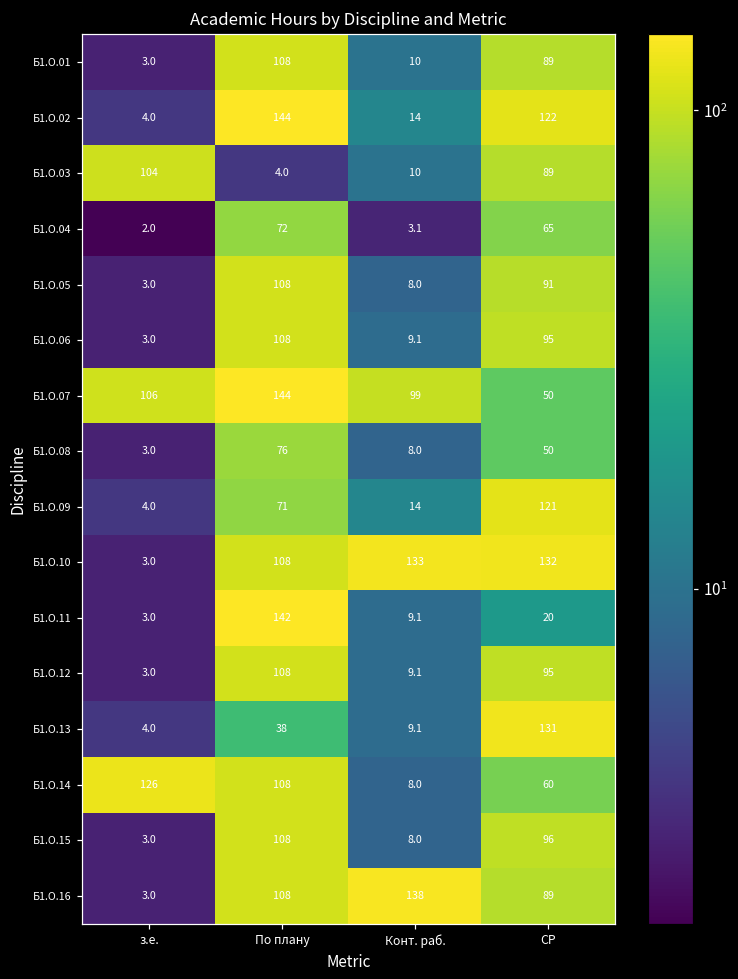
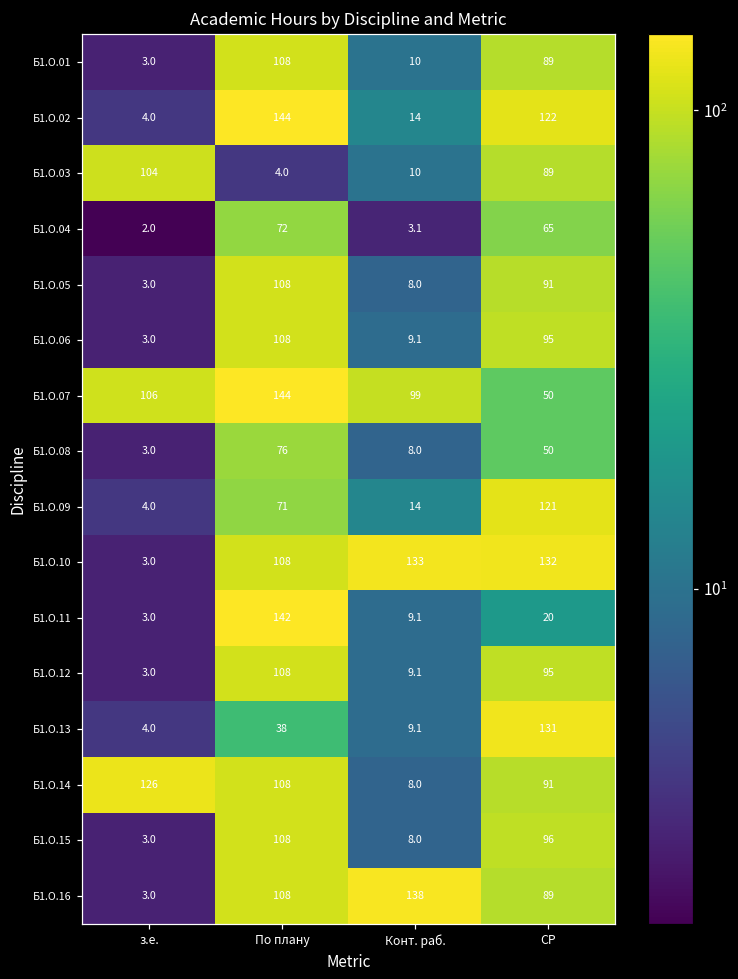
  {
    "Б1.О.01": {
      "з.е.": 3.0,
      "По плану": 108,
      "Конт. раб.": 10,
      "СР": 89
    },
    "Б1.О.02": {
      "з.е.": 4.0,
      "По плану": 144,
      "Конт. раб.": 14,
      "СР": 122
    },
    "Б1.О.03": {
      "з.е.": 104,
      "По плану": 4.0,
      "Конт. раб.": 10,
      "СР": 89
    },
    "Б1.О.04": {
      "з.е.": 2.0,
      "По плану": 72,
      "Конт. раб.": 3.1,
      "СР": 65
    },
    "Б1.О.05": {
      "з.е.": 3.0,
      "По плану": 108,
      "Конт. раб.": 8.0,
      "СР": 91
    },
    "Б1.О.06": {
      "з.е.": 3.0,
      "По плану": 108,
      "Конт. раб.": 9.1,
      "СР": 95
    },
    "Б1.О.07": {
      "з.е.": 106,
      "По плану": 144,
      "Конт. раб.": 99,
      "СР": 50
    },
    "Б1.О.08": {
      "з.е.": 3.0,
      "По плану": 76,
      "Конт. раб.": 8.0,
      "СР": 50
    },
    "Б1.О.09": {
      "з.е.": 4.0,
      "По плану": 71,
      "Конт. раб.": 14,
      "СР": 121
    },
    "Б1.О.10": {
      "з.е.": 3.0,
      "По плану": 108,
      "Конт. раб.": 133,
      "СР": 132
    },
    "Б1.О.11": {
      "з.е.": 3.0,
      "По плану": 142,
      "Конт. раб.": 9.1,
      "СР": 20
    },
    "Б1.О.12": {
      "з.е.": 3.0,
      "По плану": 108,
      "Конт. раб.": 9.1,
      "СР": 95
    },
    "Б1.О.13": {
      "з.е.": 4.0,
      "По плану": 38,
      "Конт. раб.": 9.1,
      "СР": 131
    },
    "Б1.О.14": {
      "з.е.": 126,
      "По плану": 108,
      "Конт. раб.": 8.0,
-     "СР": 60
+     "СР": 91
    },
    "Б1.О.15": {
      "з.е.": 3.0,
      "По плану": 108,
      "Конт. раб.": 8.0,
      "СР": 96
    },
    "Б1.О.16": {
      "з.е.": 3.0,
      "По плану": 108,
      "Конт. раб.": 138,
      "СР": 89
    }
  }
